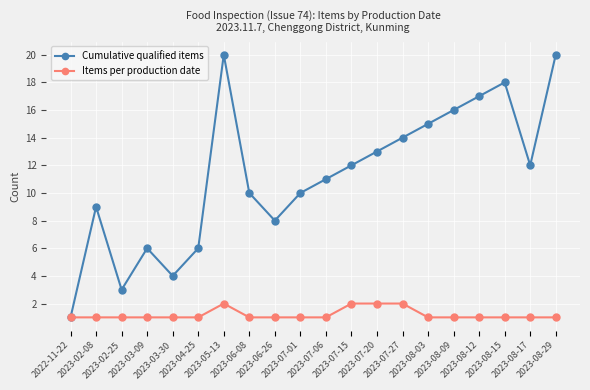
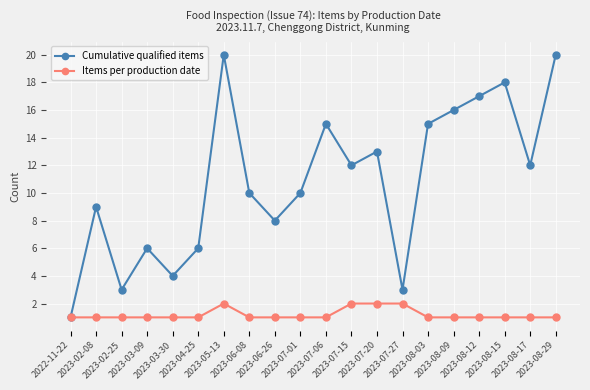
  {
    "Cumulative qualified items": {
      "2023-02-08": 9,
      "2023-02-25": 3,
      "2023-03-09": 6,
      "2023-03-30": 4,
      "2023-04-25": 6,
      "2023-05-13": 20,
      "2023-06-08": 10,
      "2023-06-26": 8,
      "2023-07-01": 10,
-     "2023-07-06": 11,
+     "2023-07-06": 15,
      "2023-07-15": 12,
      "2023-07-20": 13,
-     "2023-07-27": 14,
+     "2023-07-27": 3,
      "2023-08-03": 15,
      "2023-08-09": 16,
      "2023-08-12": 17,
      "2023-08-15": 18,
      "2023-08-17": 12,
      "2023-08-29": 20
    },
    "Items per production date": {
      "2023-02-08": 1,
      "2023-02-25": 1,
      "2023-03-09": 1,
      "2023-03-30": 1,
      "2023-04-25": 1,
      "2023-05-13": 2,
      "2023-06-08": 1,
      "2023-06-26": 1,
      "2023-07-01": 1,
      "2023-07-06": 1,
      "2023-07-15": 2,
      "2023-07-20": 2,
      "2023-07-27": 2,
      "2023-08-03": 1,
      "2023-08-09": 1,
      "2023-08-12": 1,
      "2023-08-15": 1,
      "2023-08-17": 1,
      "2023-08-29": 1
    }
  }
